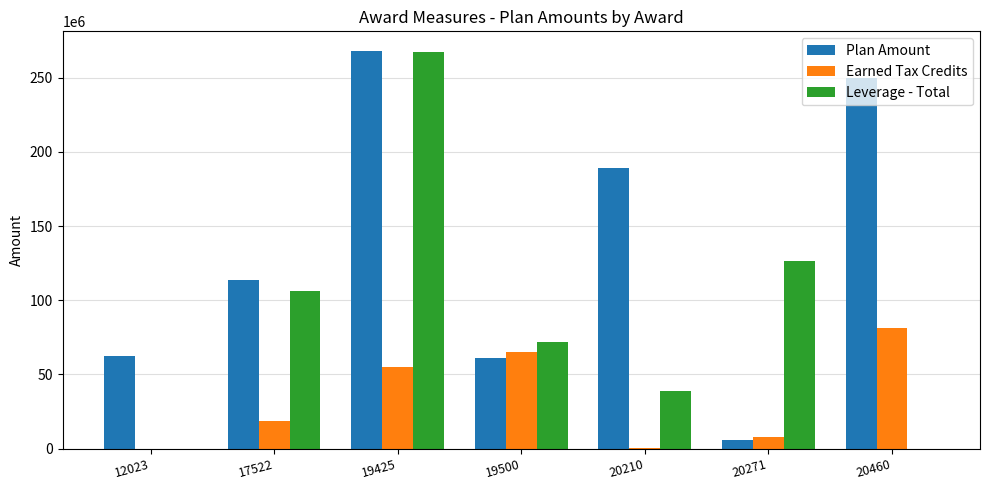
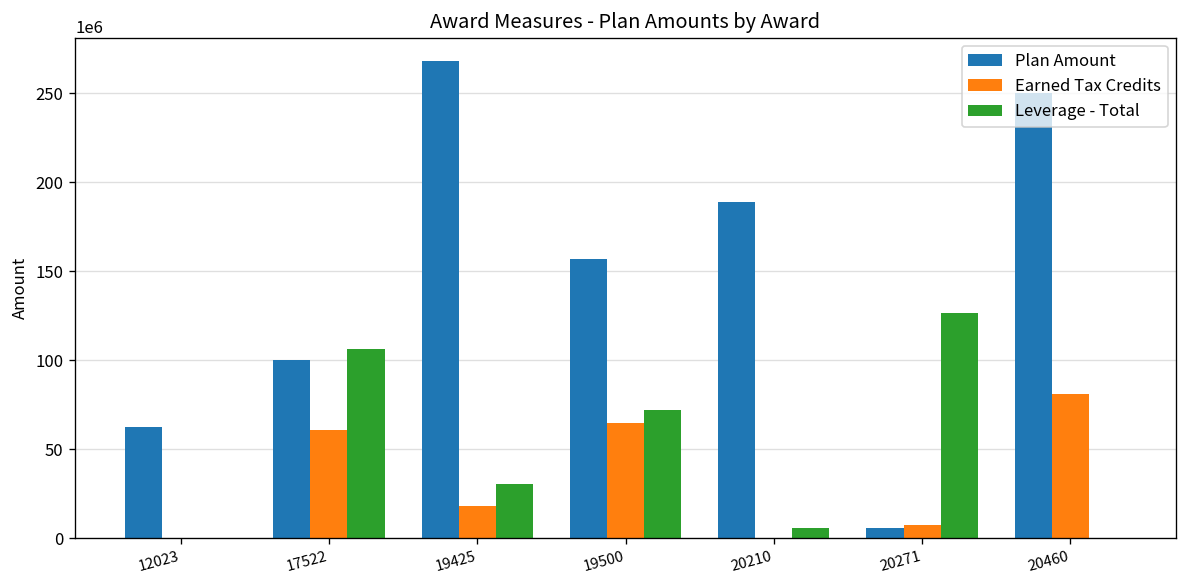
  {
    "Plan Amount": {
      "12023": 62000000,
-     "17522": 113000000,
+     "17522": 100000000,
      "19425": 268000000,
-     "19500": 61000000,
+     "19500": 157000000,
      "20210": 189000000,
      "20271": 6000000
    },
    "Earned Tax Credits": {
      "12023": 0,
-     "17522": 19000000,
-     "19425": 55000000,
+     "17522": 61000000,
+     "19425": 18000000,
      "19500": 65000000,
      "20271": 8000000,
      "20460": 81000000
    },
    "Leverage - Total": {
      "12023": 0,
      "17522": 107000000,
-     "19425": 268000000,
+     "19425": 31000000,
      "19500": 72000000,
-     "20210": 39000000,
+     "20210": 6000000,
      "20271": 126000000,
      "20460": 0
    }
  }
